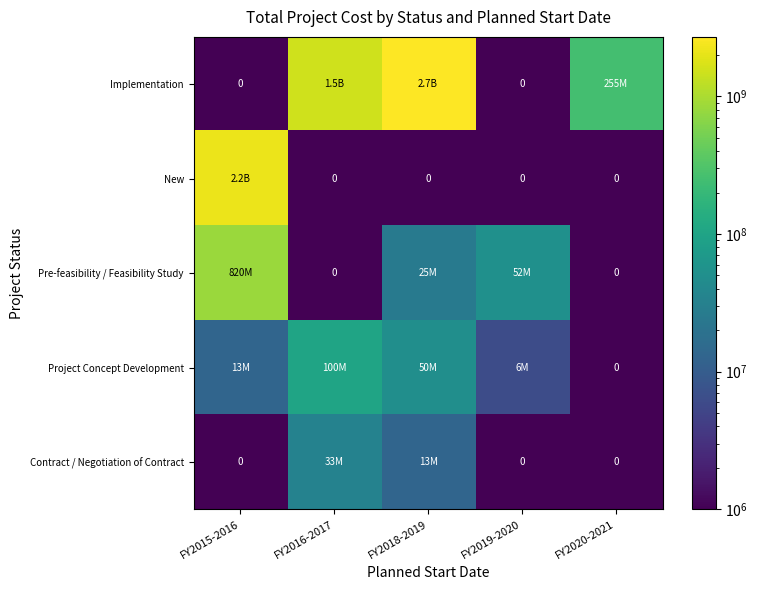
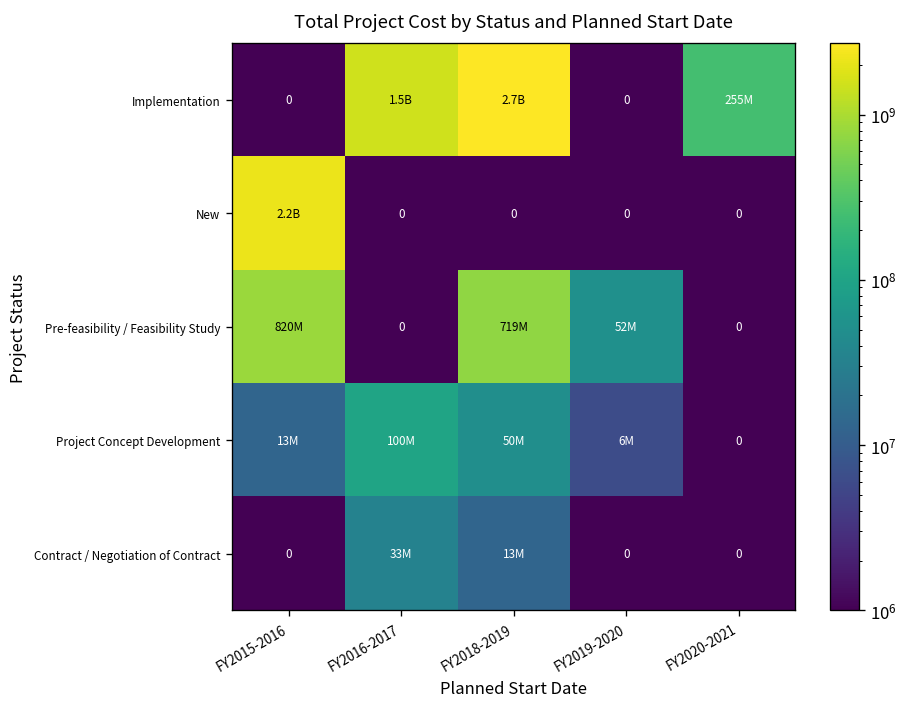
  {
    "Implementation": {
      "FY2015-2016": "0",
      "FY2016-2017": "1.5B",
      "FY2018-2019": "2.7B",
      "FY2019-2020": "0",
      "FY2020-2021": "255M"
    },
    "New": {
      "FY2015-2016": "2.2B",
      "FY2016-2017": "0",
      "FY2018-2019": "0",
      "FY2019-2020": "0",
      "FY2020-2021": "0"
    },
    "Pre-feasibility / Feasibility Study": {
      "FY2015-2016": "820M",
      "FY2016-2017": "0",
-     "FY2018-2019": "25M",
+     "FY2018-2019": "719M",
      "FY2019-2020": "52M",
      "FY2020-2021": "0"
    },
    "Project Concept Development": {
      "FY2015-2016": "13M",
      "FY2016-2017": "100M",
      "FY2018-2019": "50M",
      "FY2019-2020": "6M",
      "FY2020-2021": "0"
    },
    "Contract / Negotiation of Contract": {
      "FY2015-2016": "0",
      "FY2016-2017": "33M",
      "FY2018-2019": "13M",
      "FY2019-2020": "0",
      "FY2020-2021": "0"
    }
  }
